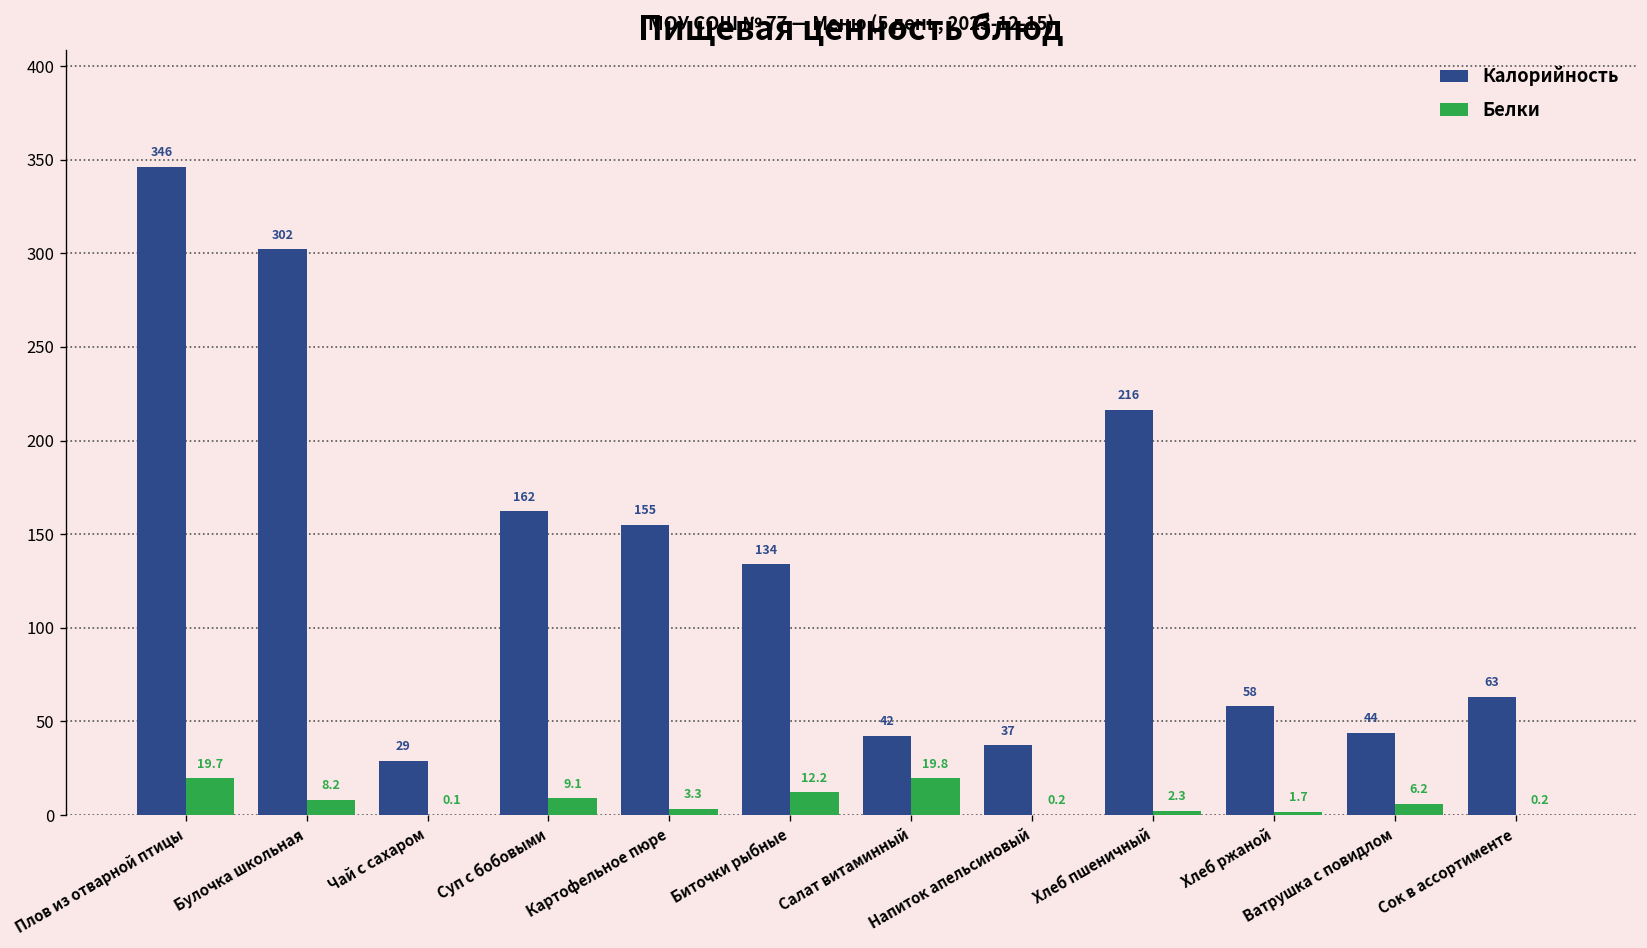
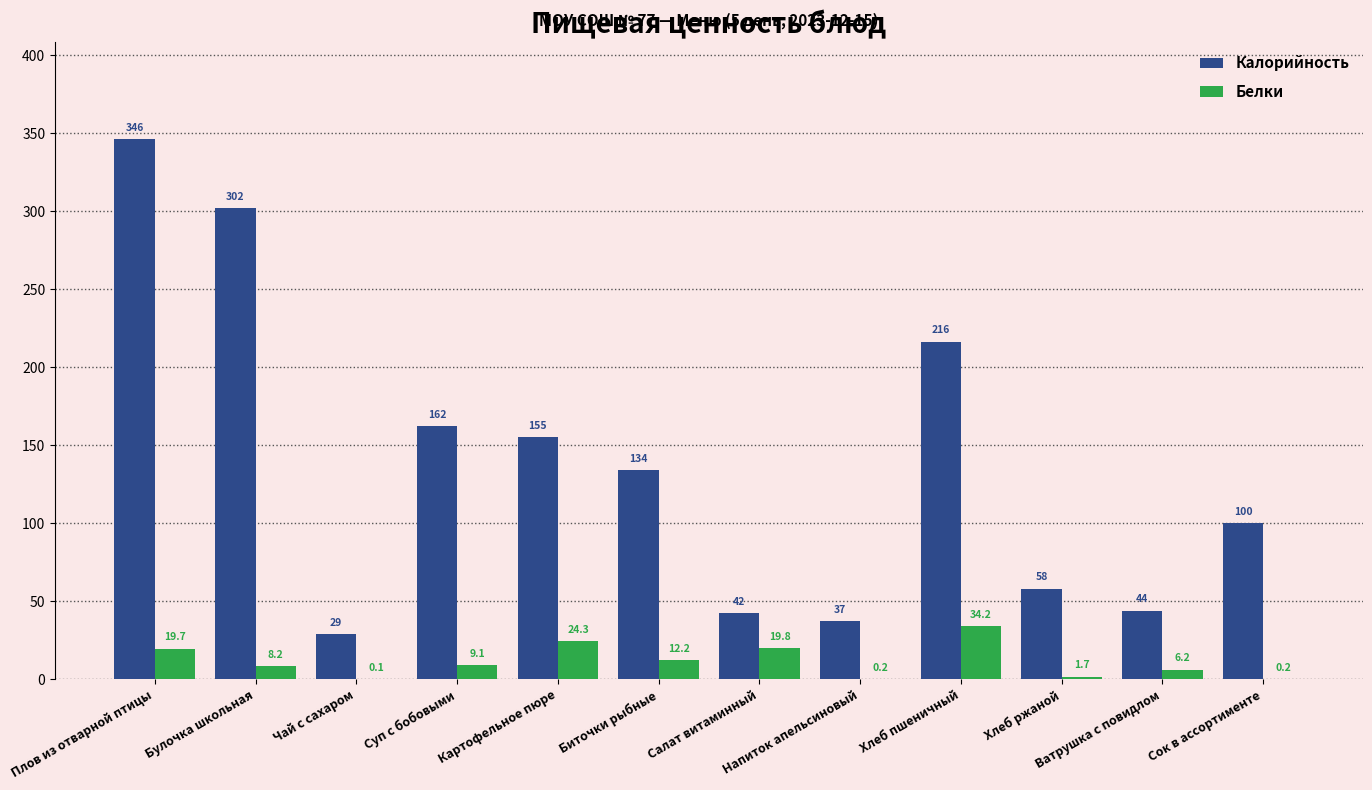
  {
    "Калорийность": {
      "Плов из отварной птицы": 346,
      "Булочка школьная": 302,
      "Чай с сахаром": 29,
      "Суп с бобовыми": 162,
      "Картофельное пюре": 155,
      "Биточки рыбные": 134,
      "Салат витаминный": 42,
      "Напиток апельсиновый": 37,
      "Хлеб пшеничный": 216,
      "Хлеб ржаной": 58,
      "Ватрушка с повидлом": 44,
-     "Сок в ассортименте": 63
+     "Сок в ассортименте": 100
    },
    "Белки": {
      "Плов из отварной птицы": 19.7,
      "Булочка школьная": 8.2,
      "Чай с сахаром": 0.1,
      "Суп с бобовыми": 9.1,
-     "Картофельное пюре": 3.3,
+     "Картофельное пюре": 24.3,
      "Биточки рыбные": 12.2,
      "Салат витаминный": 19.8,
      "Напиток апельсиновый": 0.2,
-     "Хлеб пшеничный": 2.3,
+     "Хлеб пшеничный": 34.2,
      "Хлеб ржаной": 1.7,
      "Ватрушка с повидлом": 6.2,
      "Сок в ассортименте": 0.2
    }
  }
